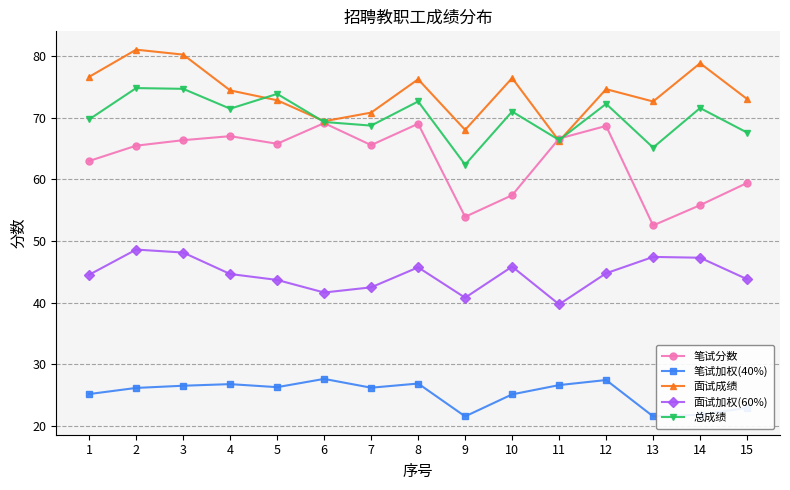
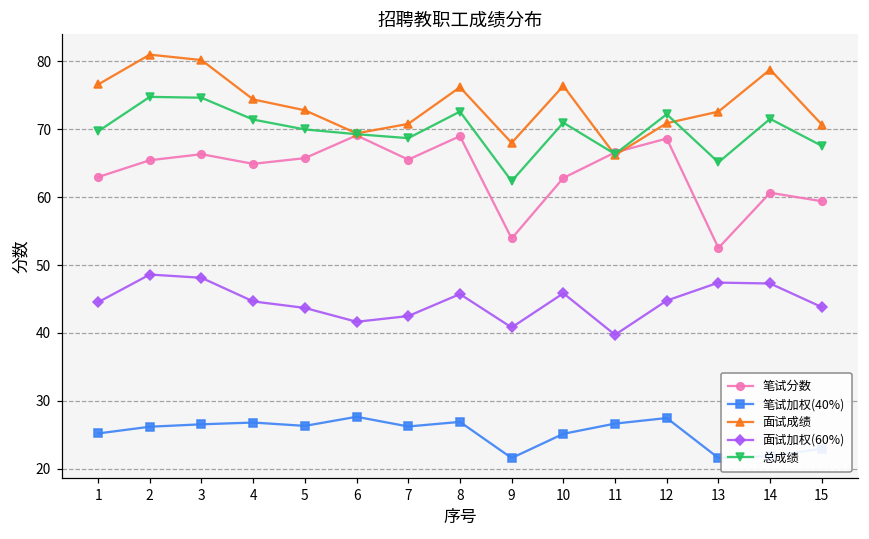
  {
    "笔试分数": {
      "1": 63,
      "2": 65,
      "3": 66,
-     "4": 67,
+     "4": 65,
      "5": 66,
      "7": 66,
      "8": 69,
      "9": 54,
-     "10": 57,
+     "10": 63,
      "12": 69,
      "13": 53,
-     "14": 56,
+     "14": 61,
      "15": 59
    },
    "笔试加权(40%)": {
      "1": 25,
      "2": 26,
      "3": 27,
      "4": 27,
      "5": 26,
      "6": 28,
      "7": 26,
      "8": 27,
      "9": 22,
      "10": 25,
      "11": 27,
      "12": 27,
      "13": 22
    },
    "面试成绩": {
      "1": 77,
      "2": 81,
      "3": 80,
      "4": 74,
      "5": 73,
      "7": 71,
      "8": 76,
      "9": 68,
      "10": 76,
-     "12": 75,
+     "12": 71,
      "13": 73,
      "14": 79,
-     "15": 73
+     "15": 71
    },
    "面试加权(60%)": {
      "1": 45,
      "2": 49,
      "3": 48,
      "4": 45,
      "5": 44,
      "6": 42,
      "7": 42,
      "8": 46,
      "9": 41,
      "10": 46,
      "11": 40,
      "12": 45,
      "13": 47,
      "14": 47,
      "15": 44
    },
    "总成绩": {
      "1": 70,
      "2": 75,
      "3": 75,
      "4": 71,
-     "5": 74,
+     "5": 70,
      "7": 69,
      "8": 73,
      "9": 62,
      "10": 71,
      "12": 72,
      "13": 65,
      "14": 72,
      "15": 68
    }
  }
